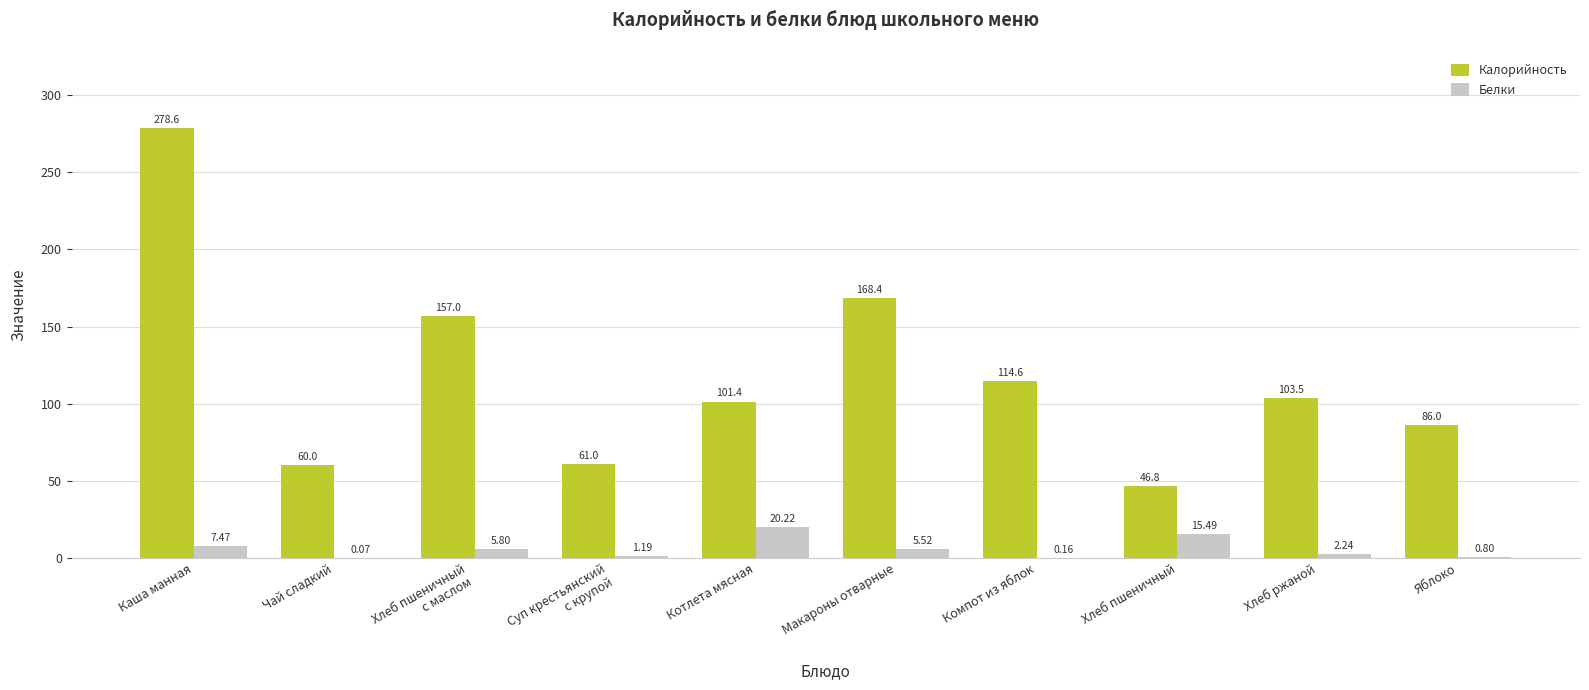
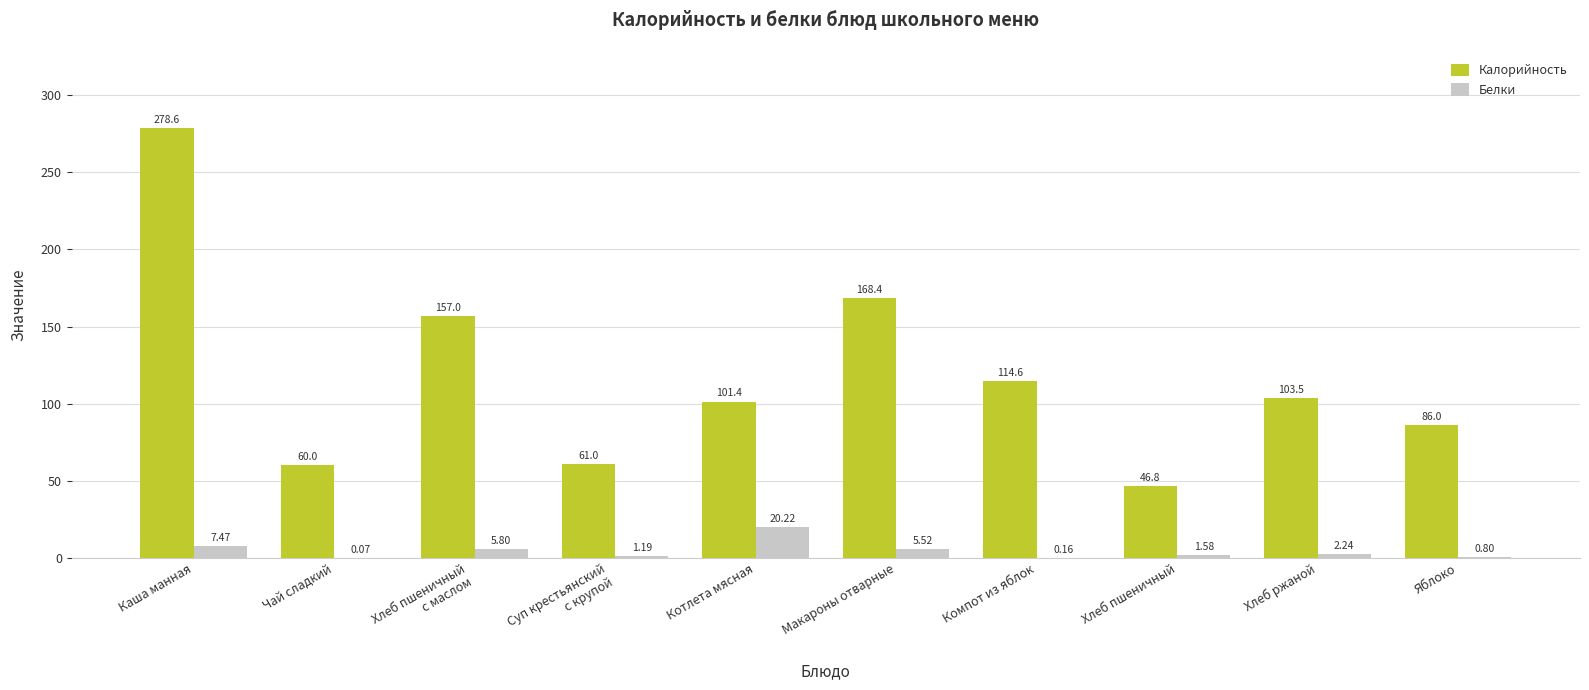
  {
    "Калорийность": {
      "Каша манная": 278.6,
      "Чай сладкий": 60.0,
      "Хлеб пшеничный с маслом": 157.0,
      "Суп крестьянский с крупой": 61.0,
      "Котлета мясная": 101.4,
      "Макароны отварные": 168.4,
      "Компот из яблок": 114.6,
      "Хлеб пшеничный": 46.8,
      "Хлеб ржаной": 103.5,
      "Яблоко": 86.0
    },
    "Белки": {
      "Каша манная": 7.47,
      "Чай сладкий": 0.07,
      "Хлеб пшеничный с маслом": 5.80,
      "Суп крестьянский с крупой": 1.19,
      "Котлета мясная": 20.22,
      "Макароны отварные": 5.52,
      "Компот из яблок": 0.16,
-     "Хлеб пшеничный": 15.49,
+     "Хлеб пшеничный": 1.58,
      "Хлеб ржаной": 2.24,
      "Яблоко": 0.80
    }
  }
